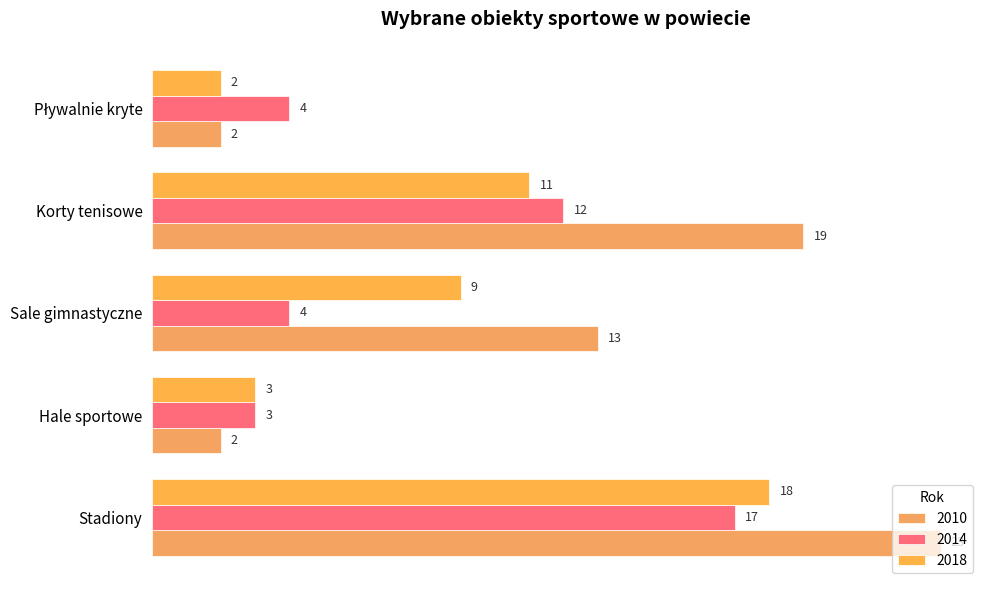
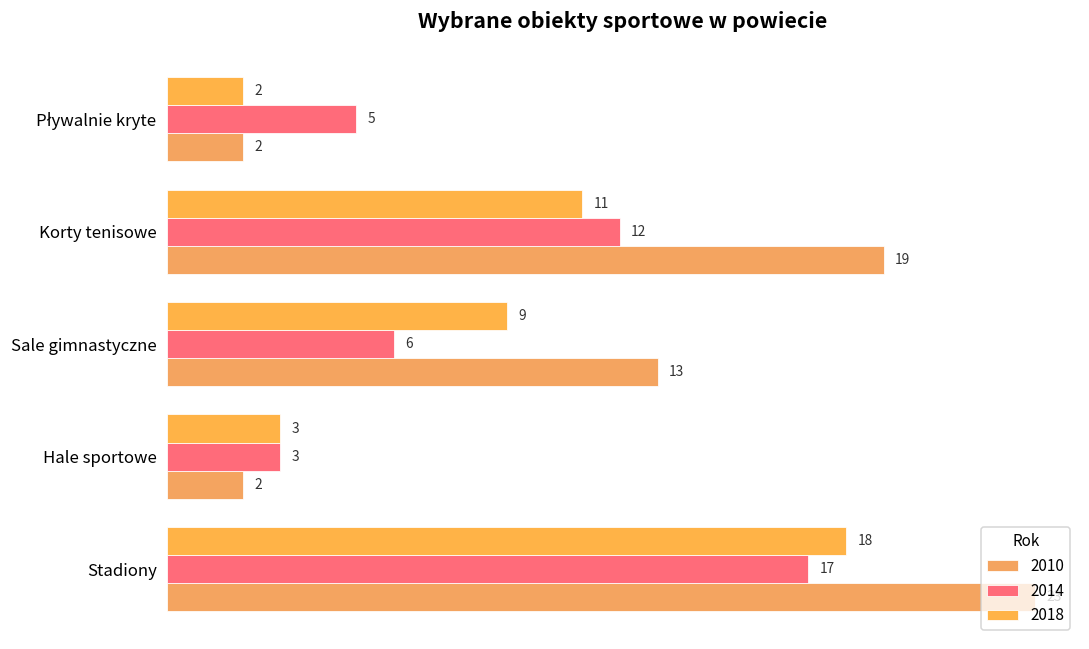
  {
    "2014": {
-     "Pływalnie kryte": 4,
+     "Pływalnie kryte": 5,
      "Korty tenisowe": 12,
-     "Sale gimnastyczne": 4,
+     "Sale gimnastyczne": 6,
      "Hale sportowe": 3,
      "Stadiony": 17
    }
  }
